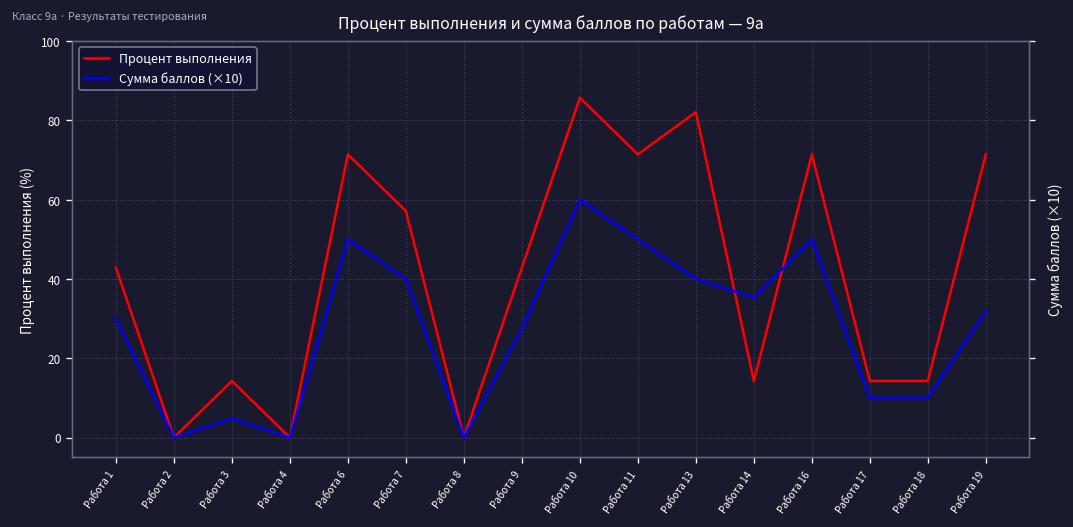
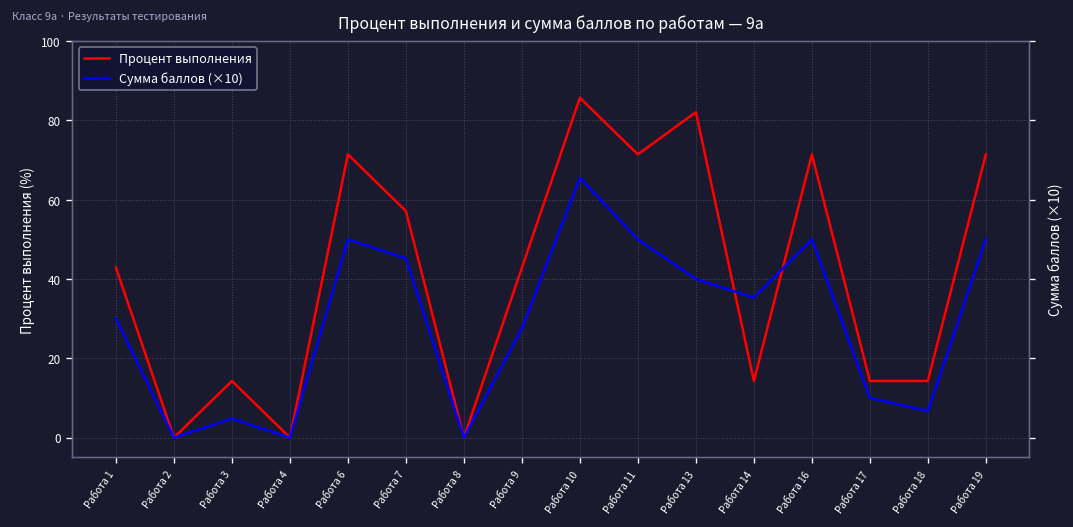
  {
    "Процент выполнения": {
      "Работа 1": 43,
      "Работа 3": 14,
      "Работа 6": 71,
      "Работа 7": 57,
      "Работа 9": 43,
      "Работа 10": 86,
      "Работа 11": 71,
      "Работа 13": 82,
      "Работа 14": 14,
      "Работа 16": 71,
      "Работа 17": 14,
      "Работа 18": 14,
      "Работа 19": 71
    },
    "Сумма баллов (×10)": {
      "Работа 1": 30,
      "Работа 3": 5,
      "Работа 6": 50,
-     "Работа 7": 40,
+     "Работа 7": 45,
      "Работа 9": 28,
-     "Работа 10": 60,
+     "Работа 10": 66,
      "Работа 11": 50,
      "Работа 13": 40,
      "Работа 14": 35,
      "Работа 16": 50,
      "Работа 17": 10,
-     "Работа 18": 10,
-     "Работа 19": 32
+     "Работа 18": 7,
+     "Работа 19": 50
    }
  }
